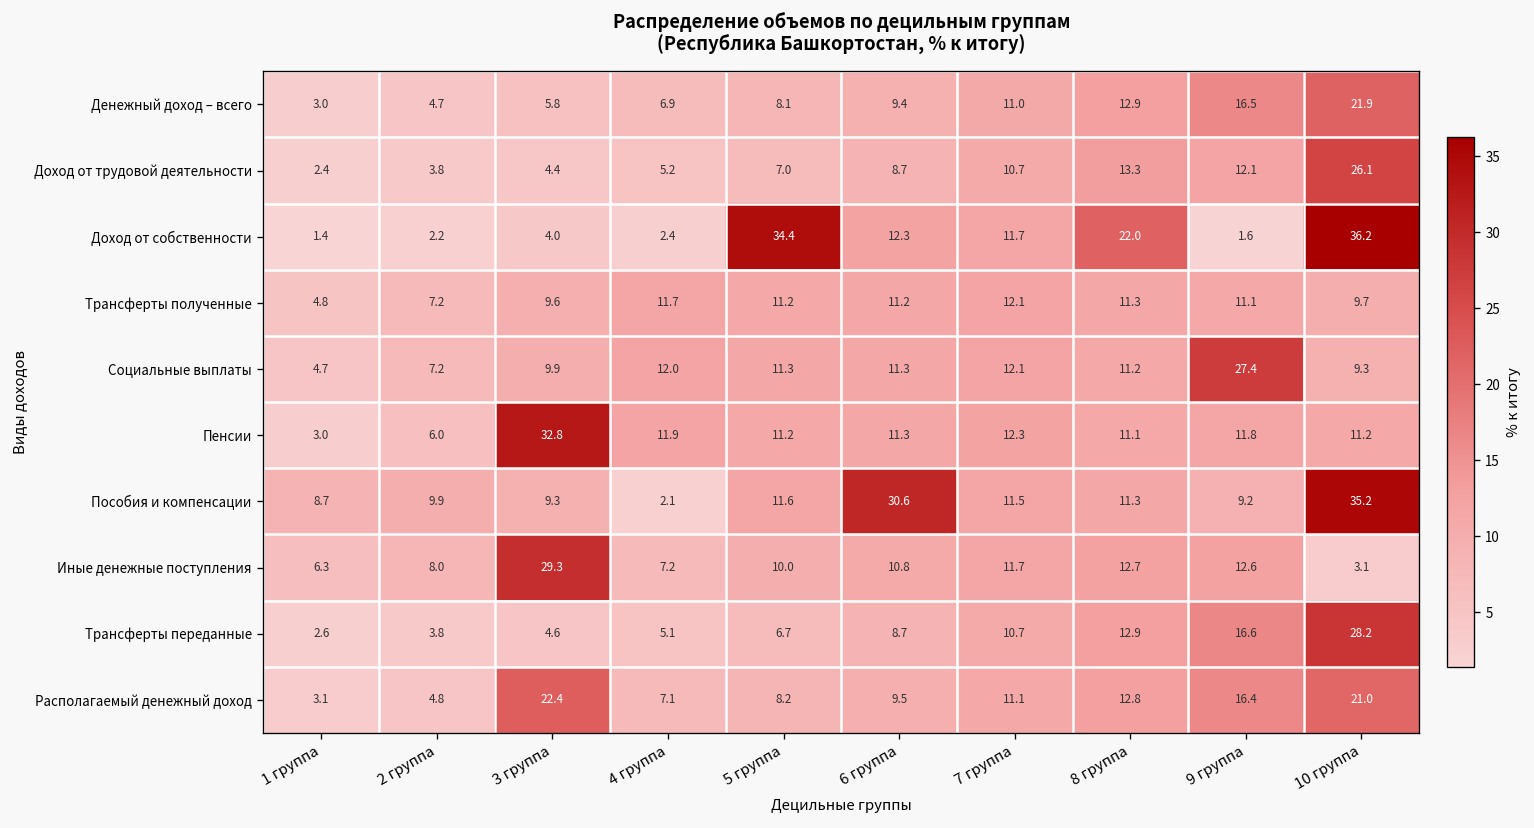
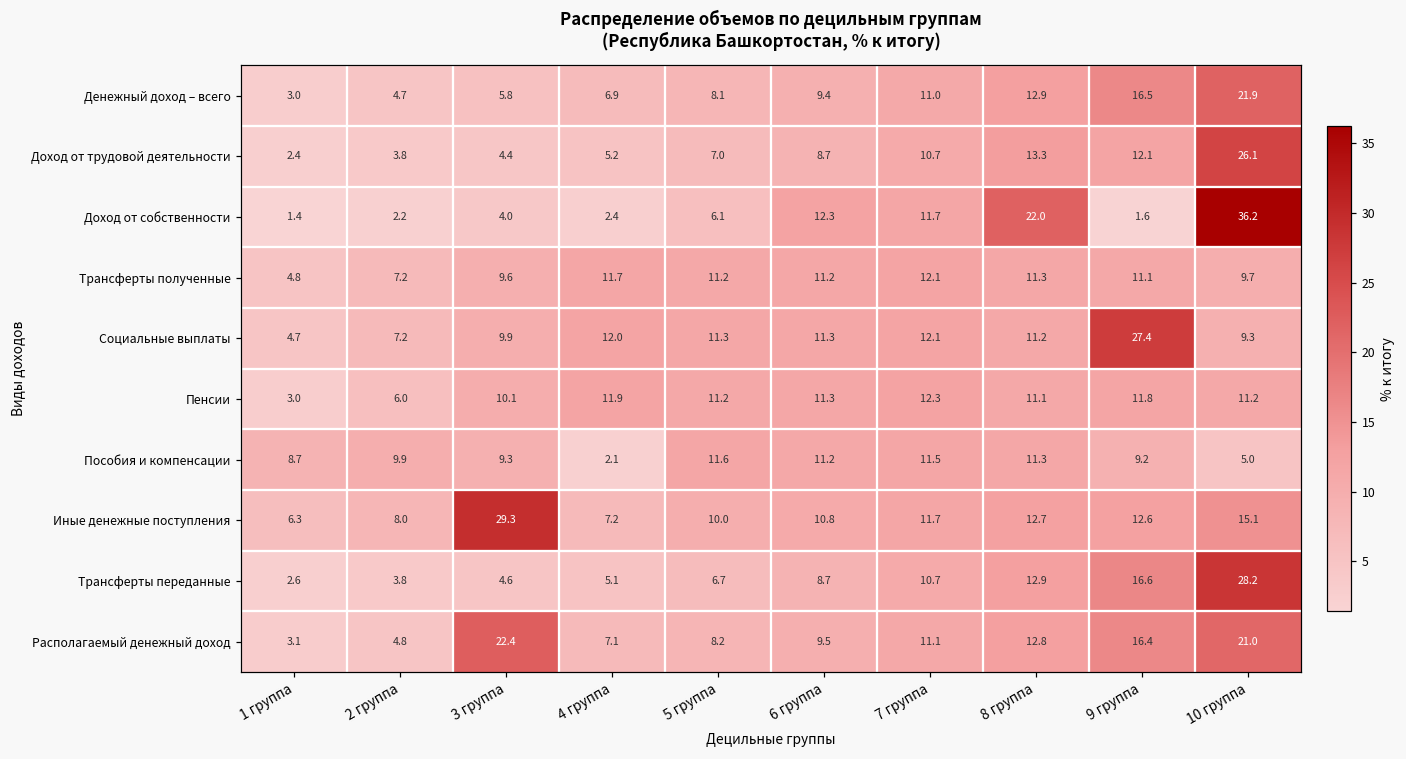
  {
    "Денежный доход – всего": {
      "1 группа": 3.0,
      "2 группа": 4.7,
      "3 группа": 5.8,
      "4 группа": 6.9,
      "5 группа": 8.1,
      "6 группа": 9.4,
      "7 группа": 11.0,
      "8 группа": 12.9,
      "9 группа": 16.5,
      "10 группа": 21.9
    },
    "Доход от трудовой деятельности": {
      "1 группа": 2.4,
      "2 группа": 3.8,
      "3 группа": 4.4,
      "4 группа": 5.2,
      "5 группа": 7.0,
      "6 группа": 8.7,
      "7 группа": 10.7,
      "8 группа": 13.3,
      "9 группа": 12.1,
      "10 группа": 26.1
    },
    "Доход от собственности": {
      "1 группа": 1.4,
      "2 группа": 2.2,
      "3 группа": 4.0,
      "4 группа": 2.4,
-     "5 группа": 34.4,
+     "5 группа": 6.1,
      "6 группа": 12.3,
      "7 группа": 11.7,
      "8 группа": 22.0,
      "9 группа": 1.6,
      "10 группа": 36.2
    },
    "Трансферты полученные": {
      "1 группа": 4.8,
      "2 группа": 7.2,
      "3 группа": 9.6,
      "4 группа": 11.7,
      "5 группа": 11.2,
      "6 группа": 11.2,
      "7 группа": 12.1,
      "8 группа": 11.3,
      "9 группа": 11.1,
      "10 группа": 9.7
    },
    "Социальные выплаты": {
      "1 группа": 4.7,
      "2 группа": 7.2,
      "3 группа": 9.9,
      "4 группа": 12.0,
      "5 группа": 11.3,
      "6 группа": 11.3,
      "7 группа": 12.1,
      "8 группа": 11.2,
      "9 группа": 27.4,
      "10 группа": 9.3
    },
    "Пенсии": {
      "1 группа": 3.0,
      "2 группа": 6.0,
-     "3 группа": 32.8,
+     "3 группа": 10.1,
      "4 группа": 11.9,
      "5 группа": 11.2,
      "6 группа": 11.3,
      "7 группа": 12.3,
      "8 группа": 11.1,
      "9 группа": 11.8,
      "10 группа": 11.2
    },
    "Пособия и компенсации": {
      "1 группа": 8.7,
      "2 группа": 9.9,
      "3 группа": 9.3,
      "4 группа": 2.1,
      "5 группа": 11.6,
-     "6 группа": 30.6,
+     "6 группа": 11.2,
      "7 группа": 11.5,
      "8 группа": 11.3,
      "9 группа": 9.2,
-     "10 группа": 35.2
+     "10 группа": 5.0
    },
    "Иные денежные поступления": {
      "1 группа": 6.3,
      "2 группа": 8.0,
      "3 группа": 29.3,
      "4 группа": 7.2,
      "5 группа": 10.0,
      "6 группа": 10.8,
      "7 группа": 11.7,
      "8 группа": 12.7,
      "9 группа": 12.6,
-     "10 группа": 3.1
+     "10 группа": 15.1
    },
    "Трансферты переданные": {
      "1 группа": 2.6,
      "2 группа": 3.8,
      "3 группа": 4.6,
      "4 группа": 5.1,
      "5 группа": 6.7,
      "6 группа": 8.7,
      "7 группа": 10.7,
      "8 группа": 12.9,
      "9 группа": 16.6,
      "10 группа": 28.2
    },
    "Располагаемый денежный доход": {
      "1 группа": 3.1,
      "2 группа": 4.8,
      "3 группа": 22.4,
      "4 группа": 7.1,
      "5 группа": 8.2,
      "6 группа": 9.5,
      "7 группа": 11.1,
      "8 группа": 12.8,
      "9 группа": 16.4,
      "10 группа": 21.0
    }
  }
